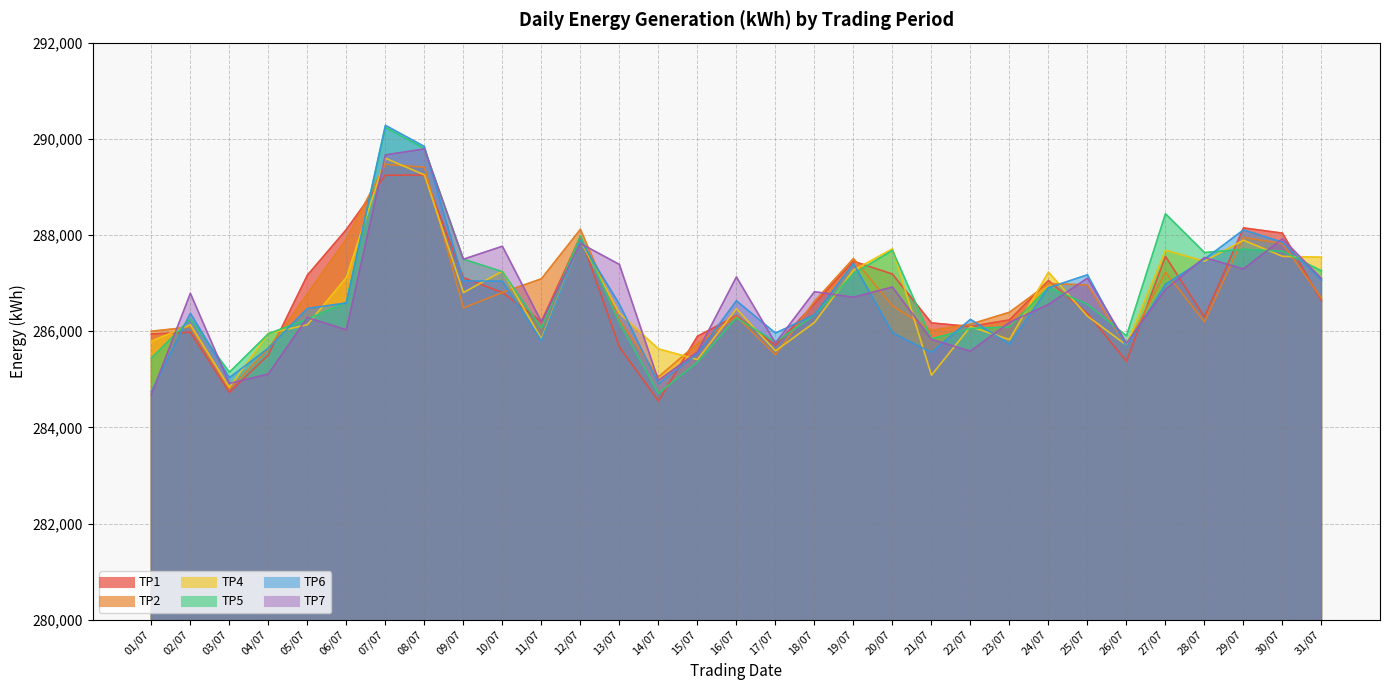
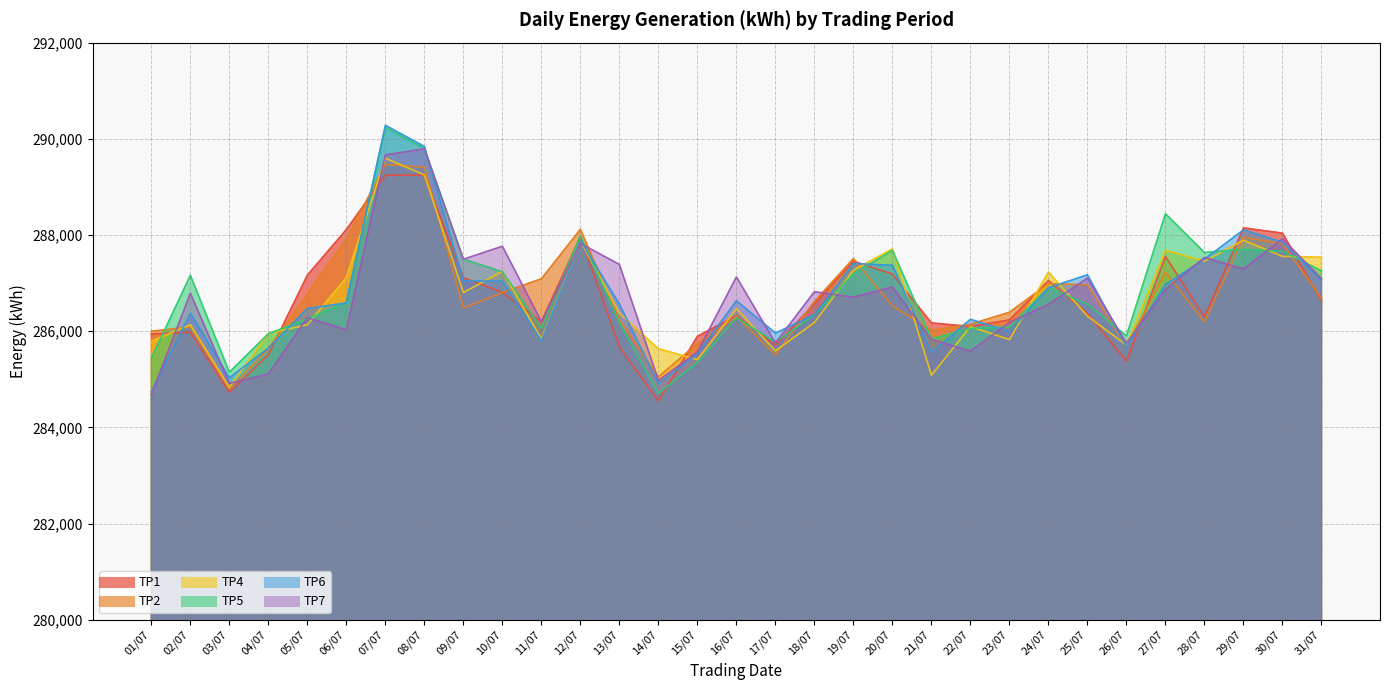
  {
    "TP4": {
      "01/07": "285,800",
      "05/07": "286,100",
      "06/07": "287,100",
      "07/07": "289,600",
      "09/07": "286,800",
      "13/07": "286,400",
      "14/07": "285,600",
      "15/07": "285,400",
      "16/07": "286,500",
      "17/07": "285,600",
      "18/07": "286,200",
      "19/07": "287,300",
      "21/07": "285,100",
      "23/07": "285,800",
      "24/07": "287,200",
      "25/07": "286,300",
      "27/07": "287,700",
      "29/07": "287,900",
      "30/07": "287,600",
      "31/07": "287,500"
    },
    "TP5": {
      "01/07": "285,400",
-     "02/07": "286,300",
+     "02/07": "287,200",
      "03/07": "285,100",
      "11/07": "286,100",
      "14/07": "284,700",
      "15/07": "285,400",
      "19/07": "287,200",
      "23/07": "286,100",
      "25/07": "286,600",
      "26/07": "285,900",
      "27/07": "288,400",
      "28/07": "287,600",
      "29/07": "287,700",
      "30/07": "287,700",
      "31/07": "287,300"
    },
    "TP6": {
      "01/07": "284,700",
      "02/07": "286,400",
      "03/07": "285,000",
      "05/07": "286,500",
      "09/07": "287,000",
      "10/07": "287,000",
      "13/07": "286,600",
      "14/07": "284,900",
      "16/07": "286,600",
      "17/07": "286,000",
-     "20/07": "286,000",
+     "20/07": "287,400",
      "21/07": "285,600",
      "22/07": "286,200",
-     "23/07": "285,700",
+     "23/07": "286,000",
      "25/07": "287,200",
      "27/07": "287,000"
    },
    "TP7": {
      "01/07": "284,700",
      "02/07": "286,800",
      "03/07": "284,900",
      "04/07": "285,100",
      "06/07": "286,000",
      "07/07": "289,700",
      "10/07": "287,800",
      "13/07": "287,400",
      "14/07": "285,000",
      "16/07": "287,100",
      "18/07": "286,800",
      "19/07": "286,700",
      "20/07": "286,900",
      "22/07": "285,600",
      "24/07": "286,600",
      "25/07": "287,100",
      "27/07": "286,900",
      "29/07": "287,300",
      "30/07": "287,900"
    }
  }
